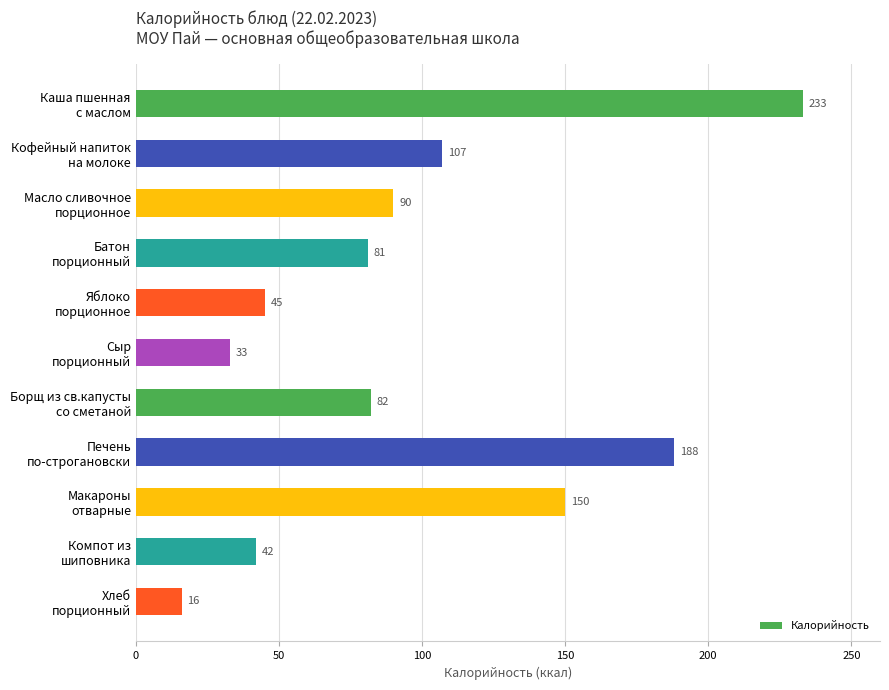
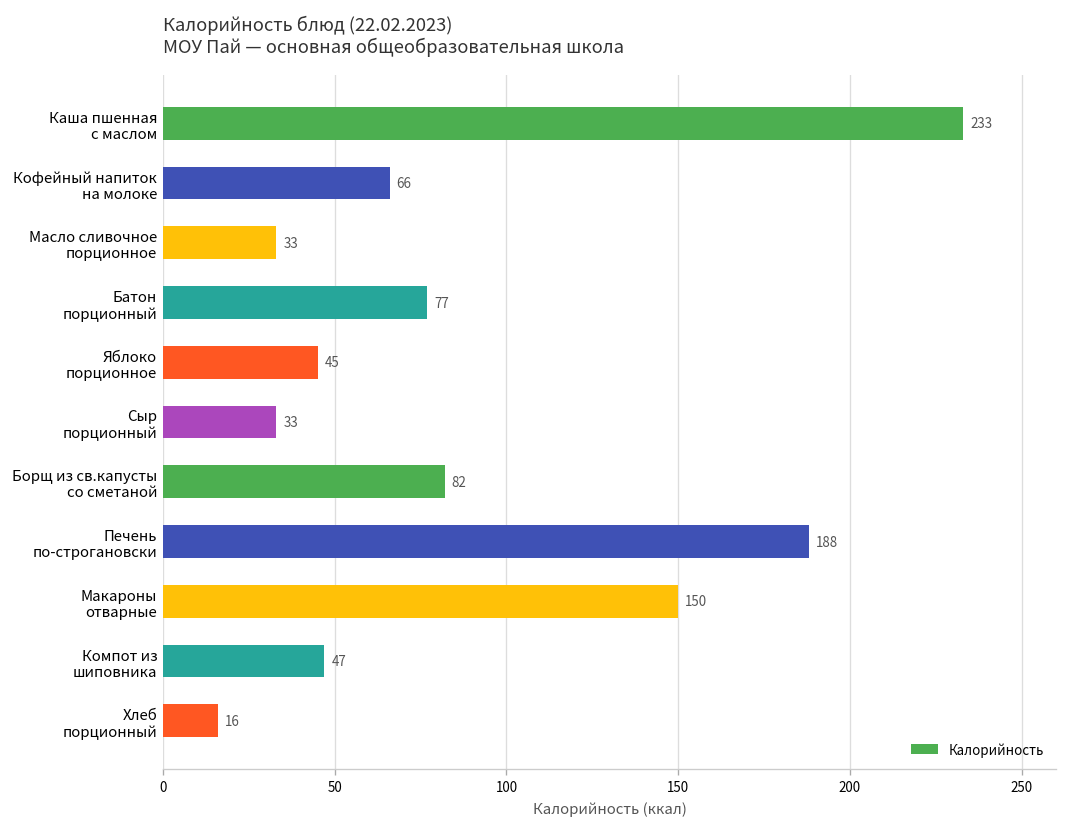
  {
    "Каша пшенная с маслом": 233,
-   "Кофейный напиток на молоке": 107,
-   "Масло сливочное порционное": 90,
-   "Батон порционный": 81,
+   "Кофейный напиток на молоке": 66,
+   "Масло сливочное порционное": 33,
+   "Батон порционный": 77,
    "Яблоко порционное": 45,
    "Сыр порционный": 33,
    "Борщ из св.капусты со сметаной": 82,
    "Печень по-строгановски": 188,
    "Макароны отварные": 150,
-   "Компот из шиповника": 42,
+   "Компот из шиповника": 47,
    "Хлеб порционный": 16
  }
